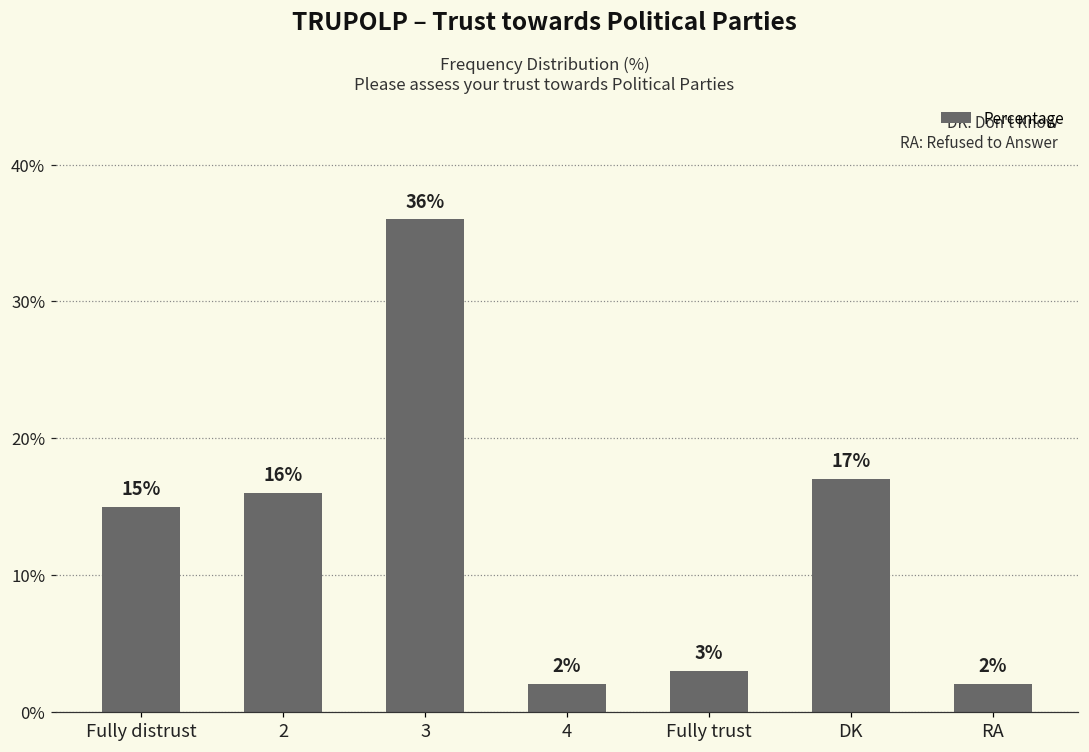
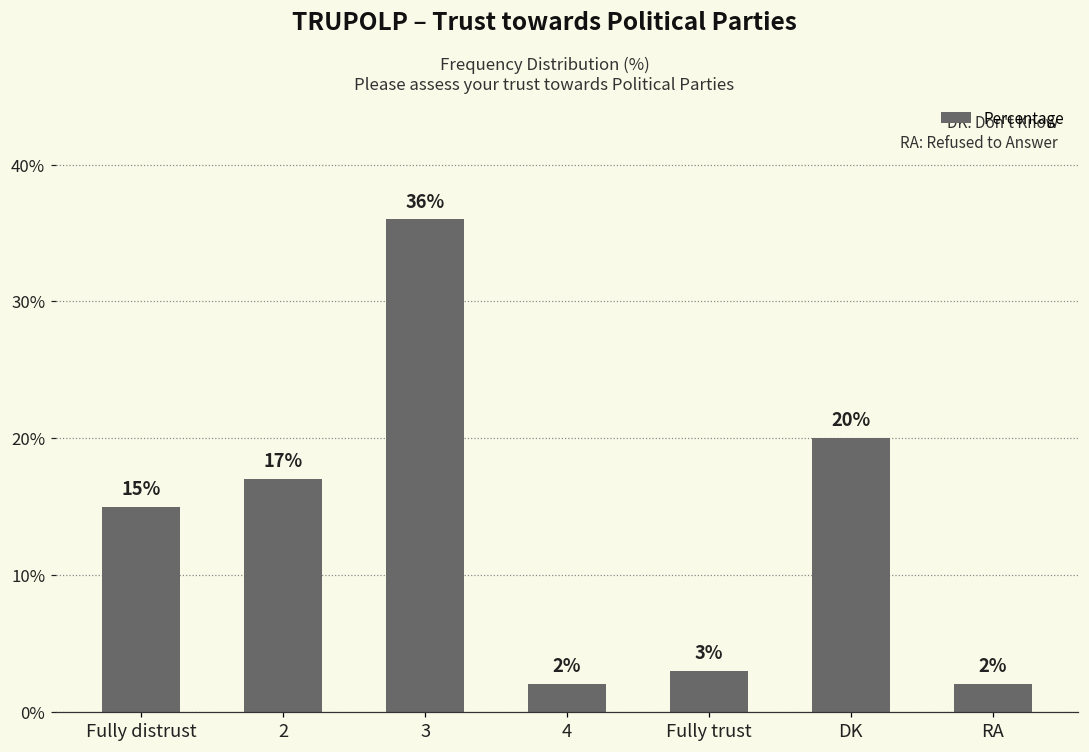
  {
    "Fully distrust": "15%",
-   "2": "16%",
+   "2": "17%",
    "3": "36%",
    "4": "2%",
    "Fully trust": "3%",
-   "DK": "17%",
+   "DK": "20%",
    "RA": "2%"
  }
